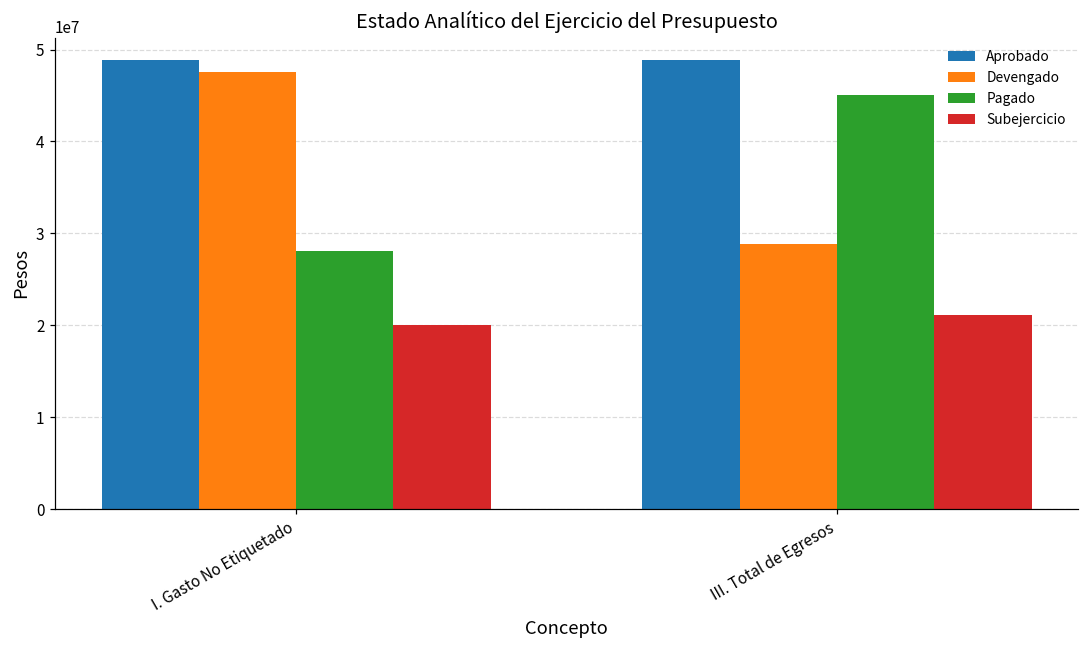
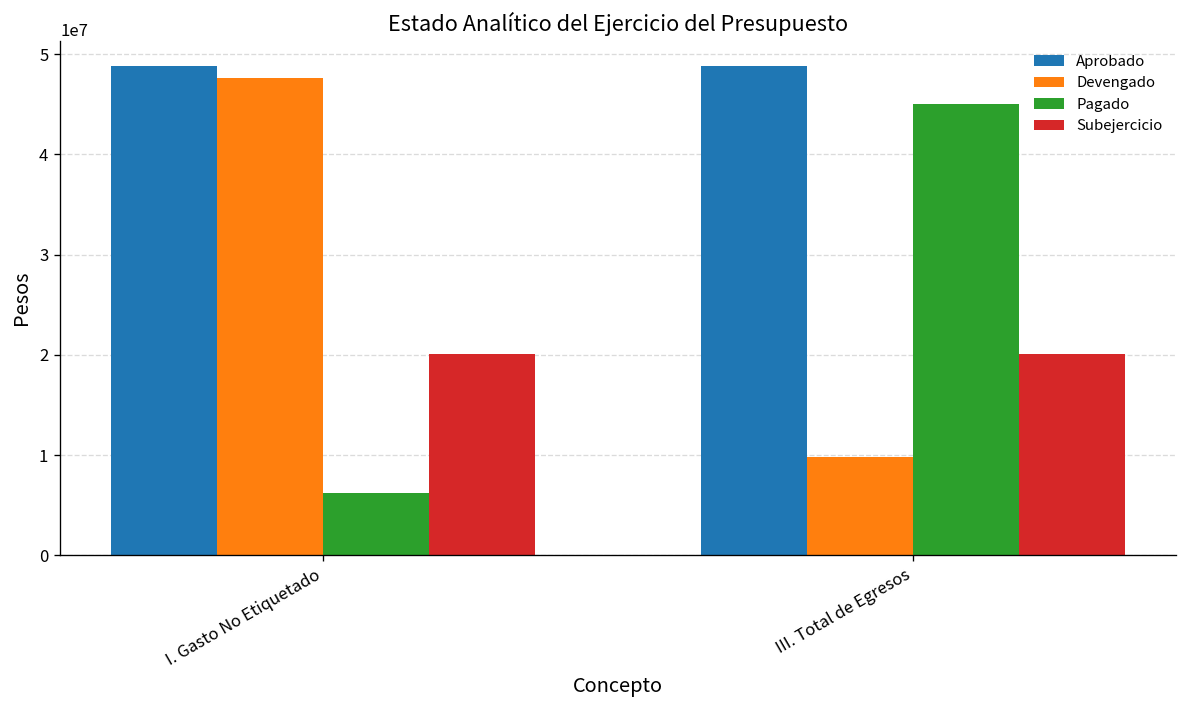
  {
    "Aprobado": {
      "I. Gasto No Etiquetado": 49000000,
      "III. Total de Egresos": 49000000
    },
    "Devengado": {
      "I. Gasto No Etiquetado": 48000000,
-     "III. Total de Egresos": 29000000
+     "III. Total de Egresos": 10000000
    },
    "Pagado": {
-     "I. Gasto No Etiquetado": 28000000,
+     "I. Gasto No Etiquetado": 6000000,
      "III. Total de Egresos": 45000000
    },
    "Subejercicio": {
      "I. Gasto No Etiquetado": 20000000,
-     "III. Total de Egresos": 21000000
+     "III. Total de Egresos": 20000000
    }
  }
